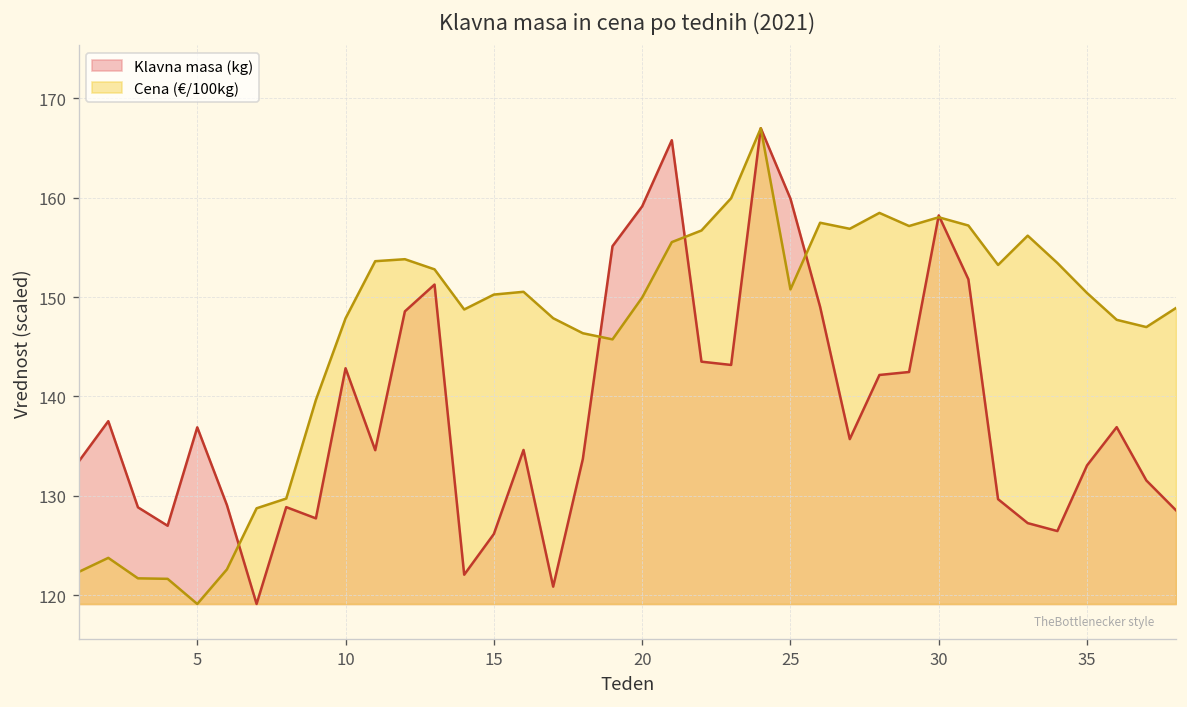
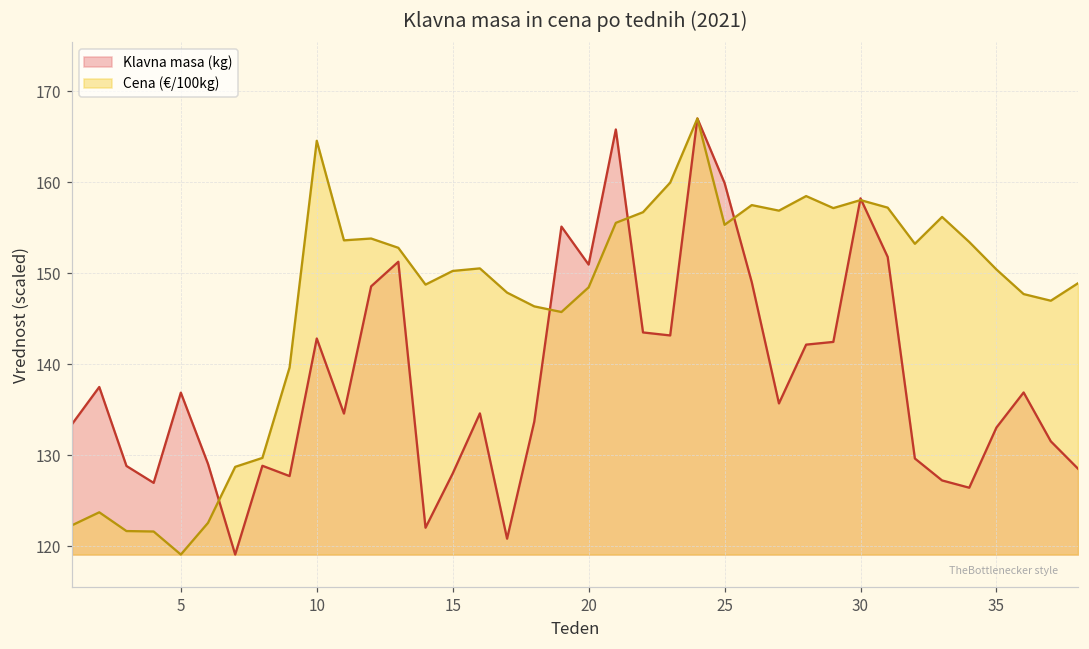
  {
    "Klavna masa (kg)": {
      "5": 137,
      "10": 143,
-     "15": 126,
-     "20": 159,
+     "15": 128,
+     "20": 151,
      "25": 160,
      "35": 133
    },
    "Cena (€/100kg)": {
      "5": 119,
-     "10": 148,
+     "10": 165,
      "15": 150,
-     "20": 150,
-     "25": 151,
+     "20": 148,
+     "25": 155,
      "35": 150
    }
  }
